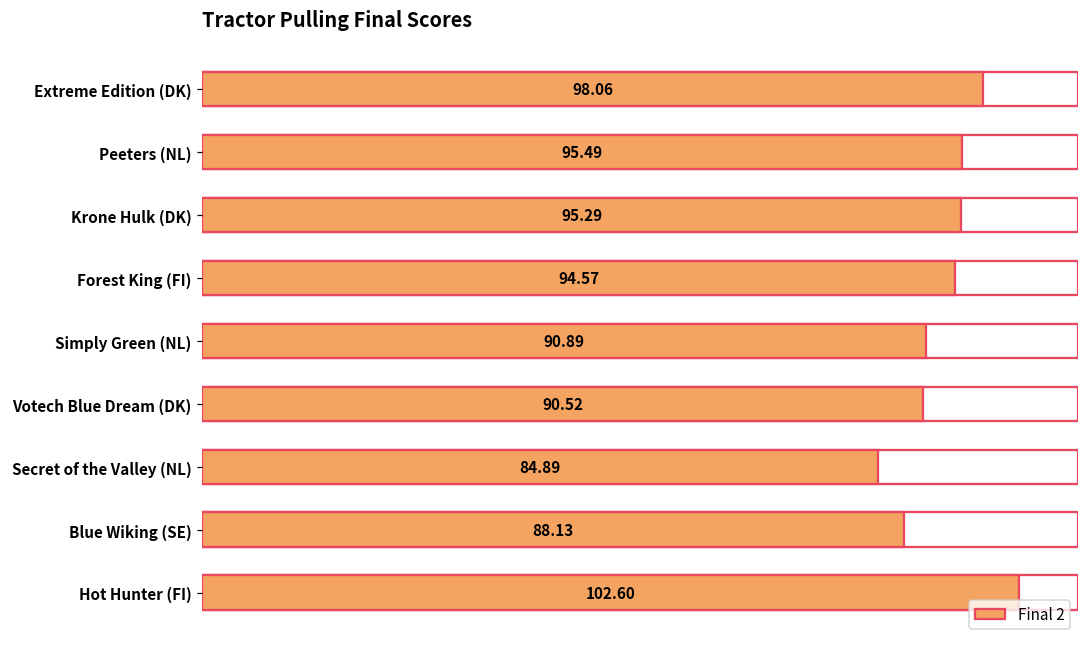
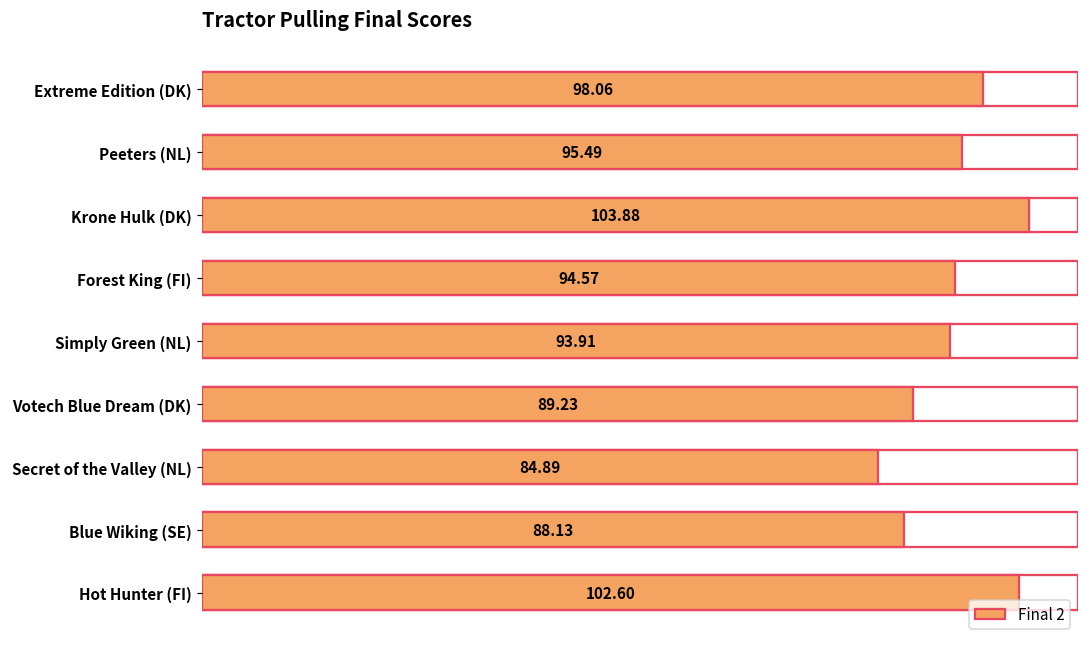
  {
    "Final 2": {
-     "Krone Hulk (DK)": 95.29,
-     "Simply Green (NL)": 90.89,
-     "Votech Blue Dream (DK)": 90.52
+     "Krone Hulk (DK)": 103.88,
+     "Simply Green (NL)": 93.91,
+     "Votech Blue Dream (DK)": 89.23
    }
  }
